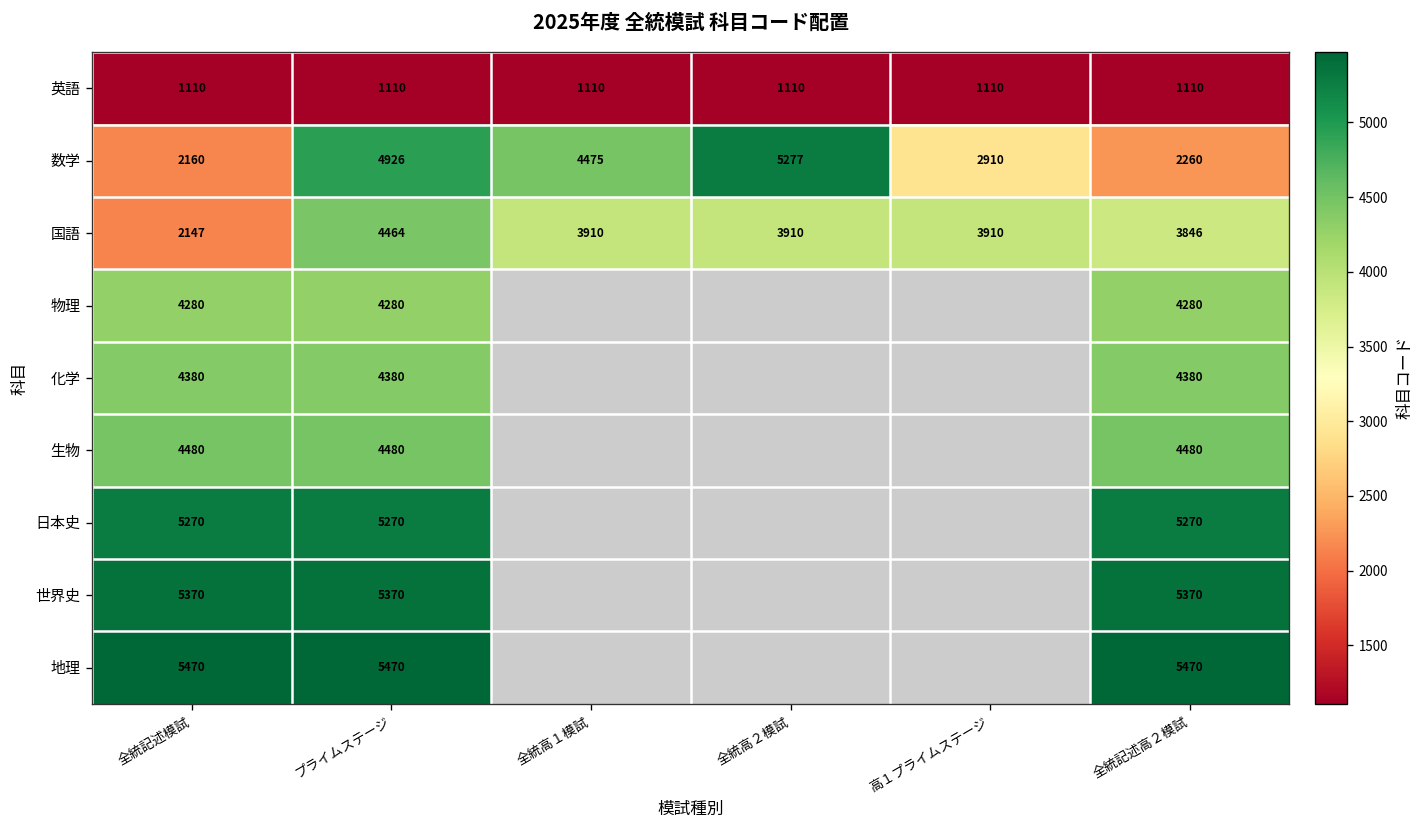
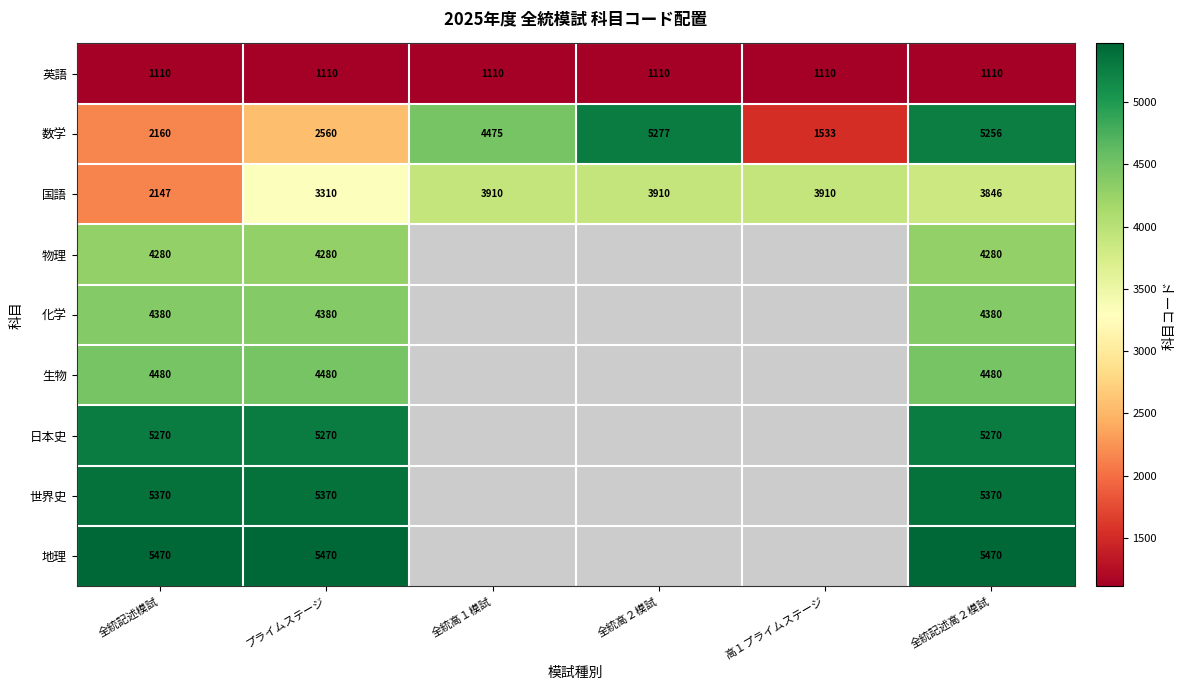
  {
    "英語": {
      "全統記述模試": 1110,
      "プライムステージ": 1110,
      "全統高１模試": 1110,
      "全統高２模試": 1110,
      "高１プライムステージ": 1110,
      "全統記述高２模試": 1110
    },
    "数学": {
      "全統記述模試": 2160,
-     "プライムステージ": 4926,
+     "プライムステージ": 2560,
      "全統高１模試": 4475,
      "全統高２模試": 5277,
-     "高１プライムステージ": 2910,
-     "全統記述高２模試": 2260
+     "高１プライムステージ": 1533,
+     "全統記述高２模試": 5256
    },
    "国語": {
      "全統記述模試": 2147,
-     "プライムステージ": 4464,
+     "プライムステージ": 3310,
      "全統高１模試": 3910,
      "全統高２模試": 3910,
      "高１プライムステージ": 3910,
      "全統記述高２模試": 3846
    },
    "物理": {
      "全統記述模試": 4280,
      "プライムステージ": 4280,
      "全統記述高２模試": 4280
    },
    "化学": {
      "全統記述模試": 4380,
      "プライムステージ": 4380,
      "全統記述高２模試": 4380
    },
    "生物": {
      "全統記述模試": 4480,
      "プライムステージ": 4480,
      "全統記述高２模試": 4480
    },
    "日本史": {
      "全統記述模試": 5270,
      "プライムステージ": 5270,
      "全統記述高２模試": 5270
    },
    "世界史": {
      "全統記述模試": 5370,
      "プライムステージ": 5370,
      "全統記述高２模試": 5370
    },
    "地理": {
      "全統記述模試": 5470,
      "プライムステージ": 5470,
      "全統記述高２模試": 5470
    }
  }
